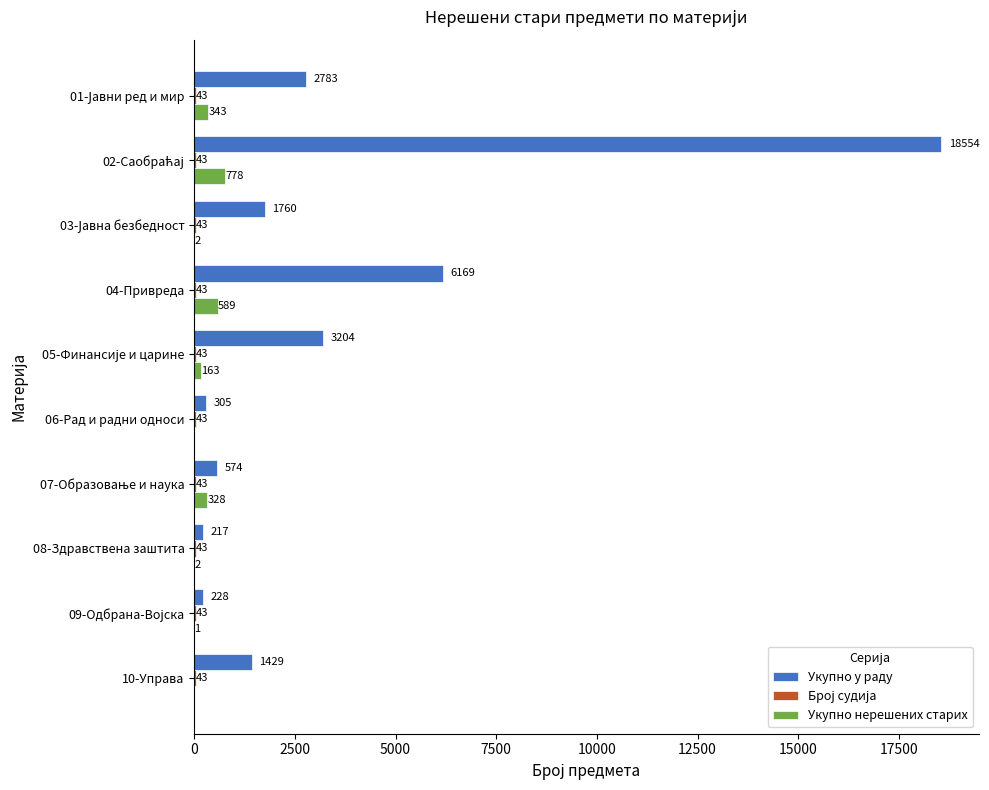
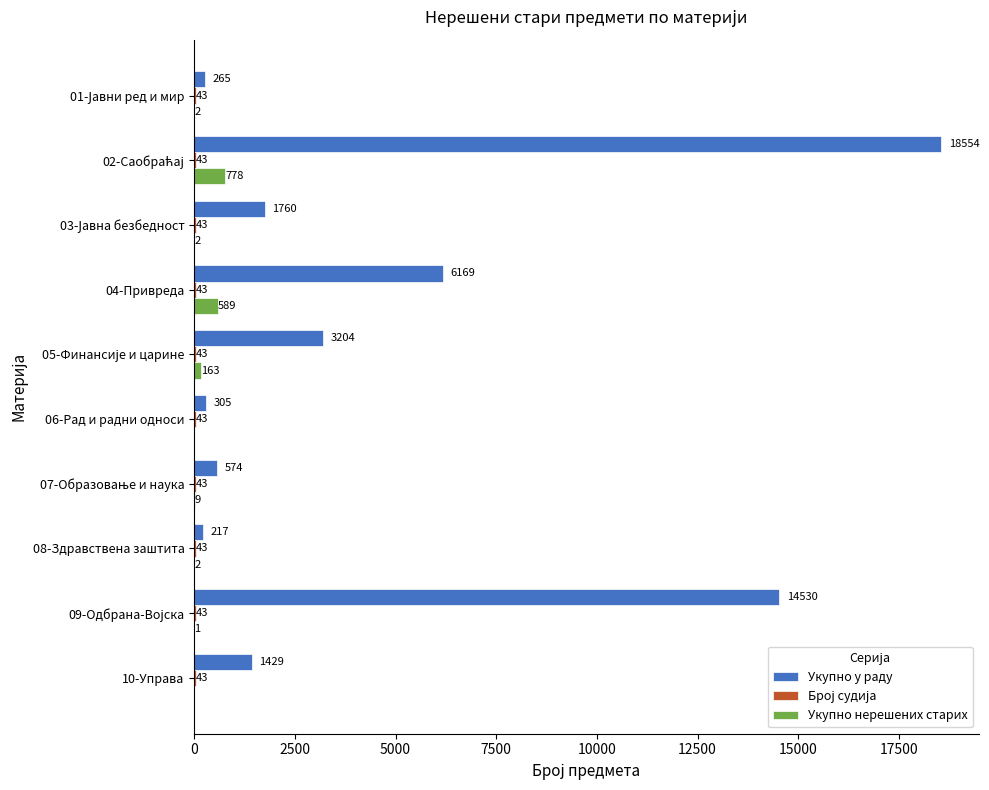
  {
    "Укупно у раду": {
-     "01-Јавни ред и мир": 2783,
+     "01-Јавни ред и мир": 265,
      "02-Саобраћај": 18554,
      "03-Јавна безбедност": 1760,
      "04-Привреда": 6169,
      "05-Финансије и царине": 3204,
      "06-Рад и радни односи": 305,
      "07-Образовање и наука": 574,
      "08-Здравствена заштита": 217,
-     "09-Одбрана-Војска": 228,
+     "09-Одбрана-Војска": 14530,
      "10-Управа": 1429
    },
    "Број судија": {
      "01-Јавни ред и мир": 43,
      "02-Саобраћај": 43,
      "03-Јавна безбедност": 43,
      "04-Привреда": 43,
      "05-Финансије и царине": 43,
      "06-Рад и радни односи": 43,
      "07-Образовање и наука": 43,
      "08-Здравствена заштита": 43,
      "09-Одбрана-Војска": 43,
      "10-Управа": 43
    },
    "Укупно нерешених старих": {
-     "01-Јавни ред и мир": 343,
+     "01-Јавни ред и мир": 2,
      "02-Саобраћај": 778,
      "03-Јавна безбедност": 2,
      "04-Привреда": 589,
      "05-Финансије и царине": 163,
-     "07-Образовање и наука": 328,
+     "07-Образовање и наука": 9,
      "08-Здравствена заштита": 2,
      "09-Одбрана-Војска": 1
    }
  }
